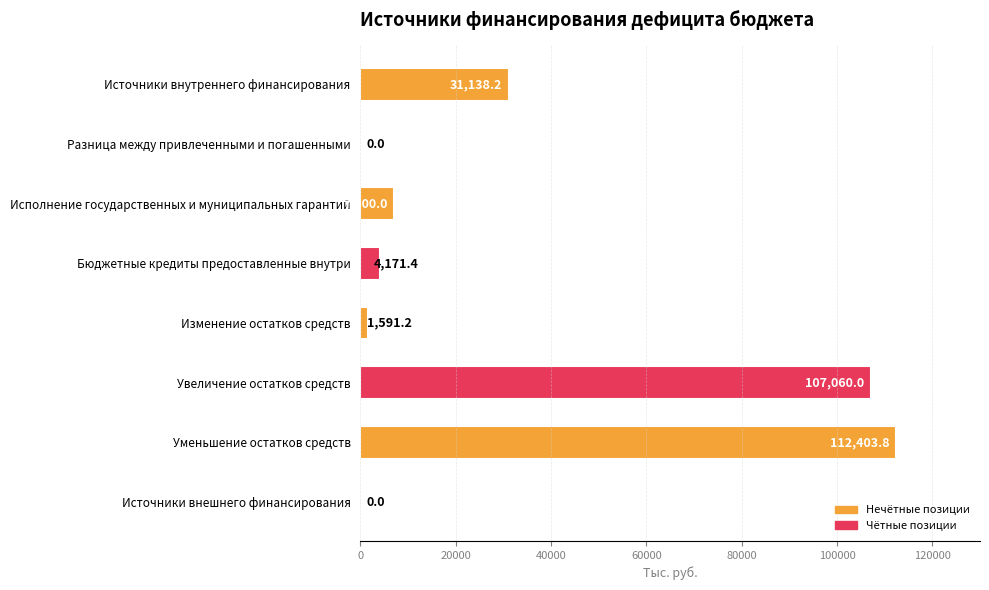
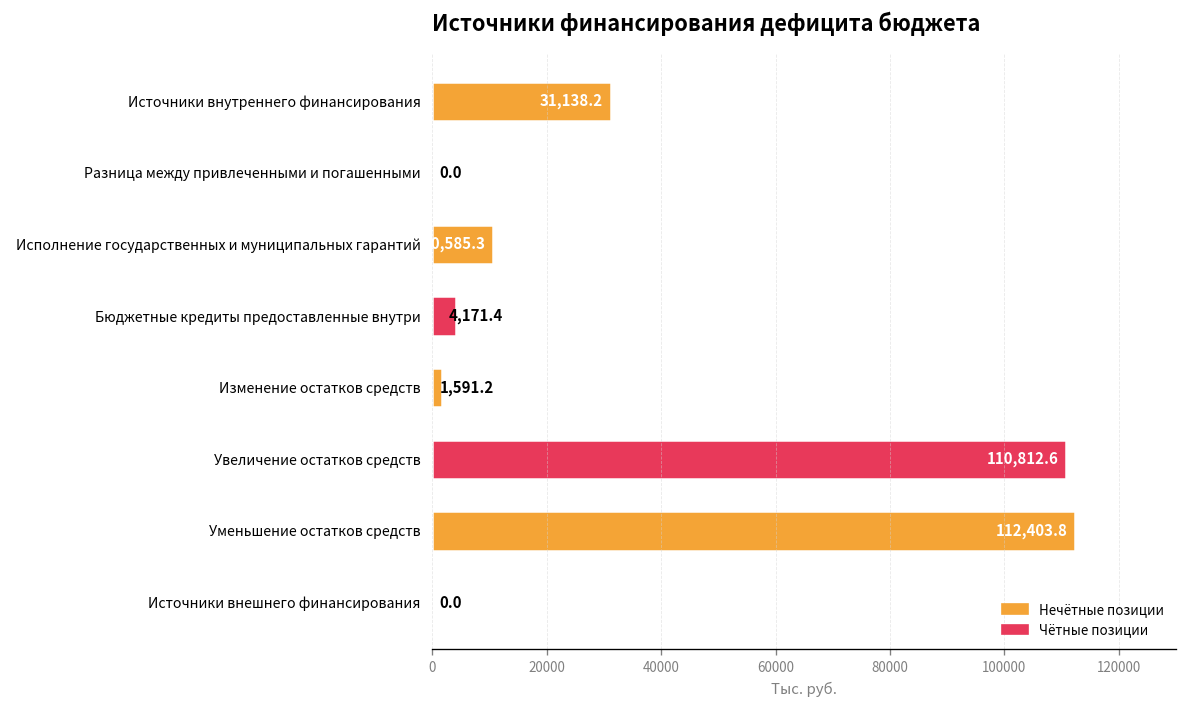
  {
    "Источники внутреннего финансирования": "31,138.2",
    "Разница между привлеченными и погашенными": "0.0",
-   "Исполнение государственных и муниципальных гарантий": "7,000.0",
+   "Исполнение государственных и муниципальных гарантий": "10,585.3",
    "Бюджетные кредиты предоставленные внутри": "4,171.4",
    "Изменение остатков средств": "1,591.2",
-   "Увеличение остатков средств": "107,060.0",
+   "Увеличение остатков средств": "110,812.6",
    "Уменьшение остатков средств": "112,403.8",
    "Источники внешнего финансирования": "0.0"
  }
